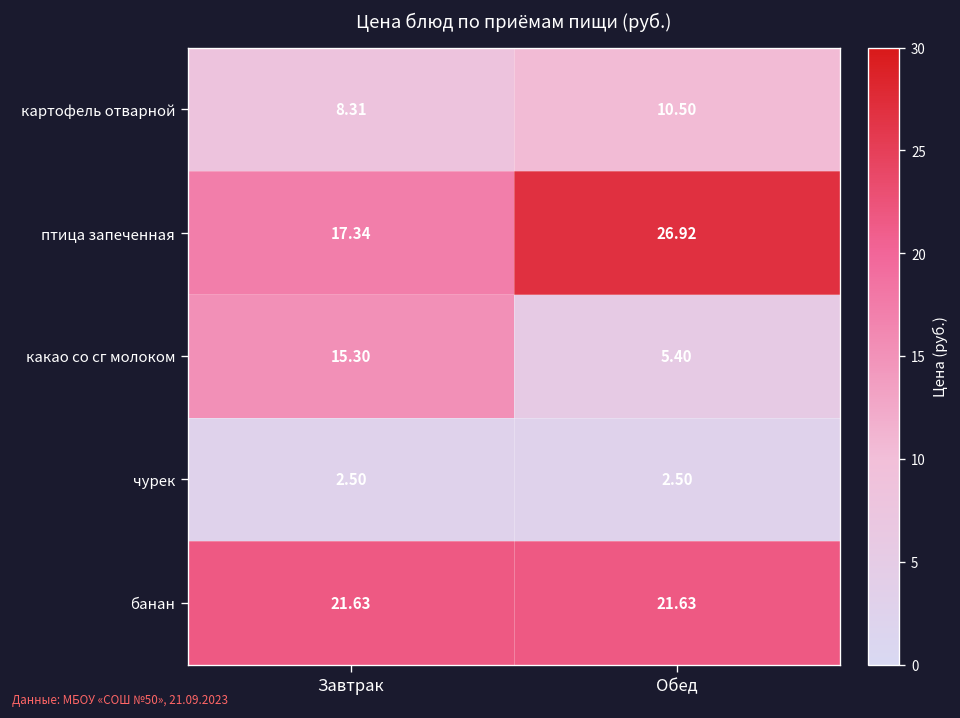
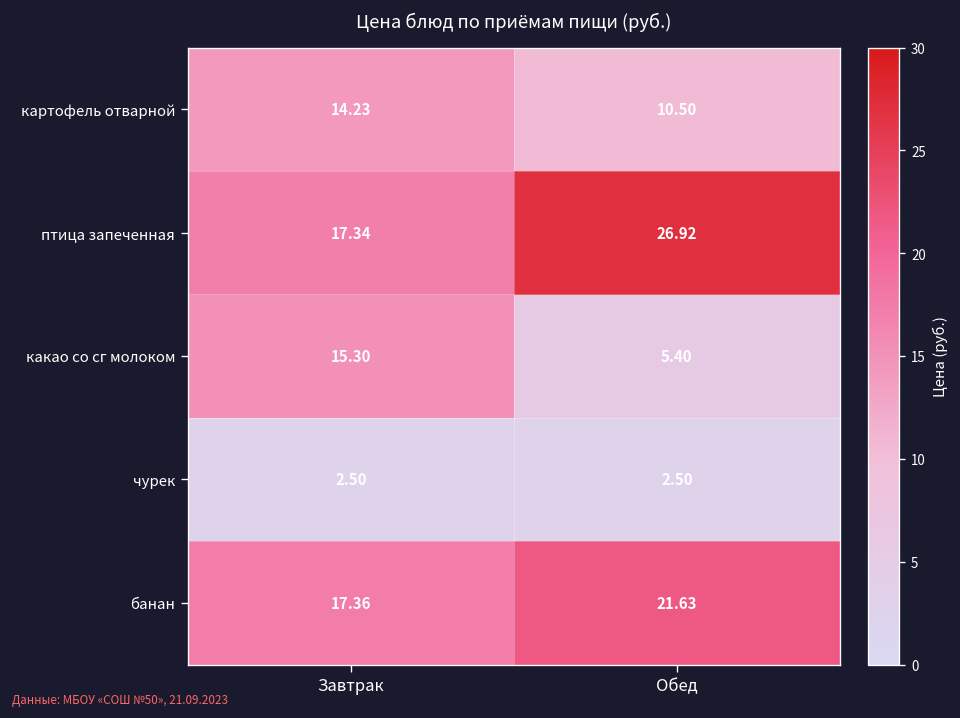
  {
    "картофель отварной": {
-     "Завтрак": 8.31,
+     "Завтрак": 14.23,
      "Обед": 10.50
    },
    "птица запеченная": {
      "Завтрак": 17.34,
      "Обед": 26.92
    },
    "какао со сг молоком": {
      "Завтрак": 15.30,
      "Обед": 5.40
    },
    "банан": {
-     "Завтрак": 21.63,
+     "Завтрак": 17.36,
      "Обед": 21.63
    }
  }
